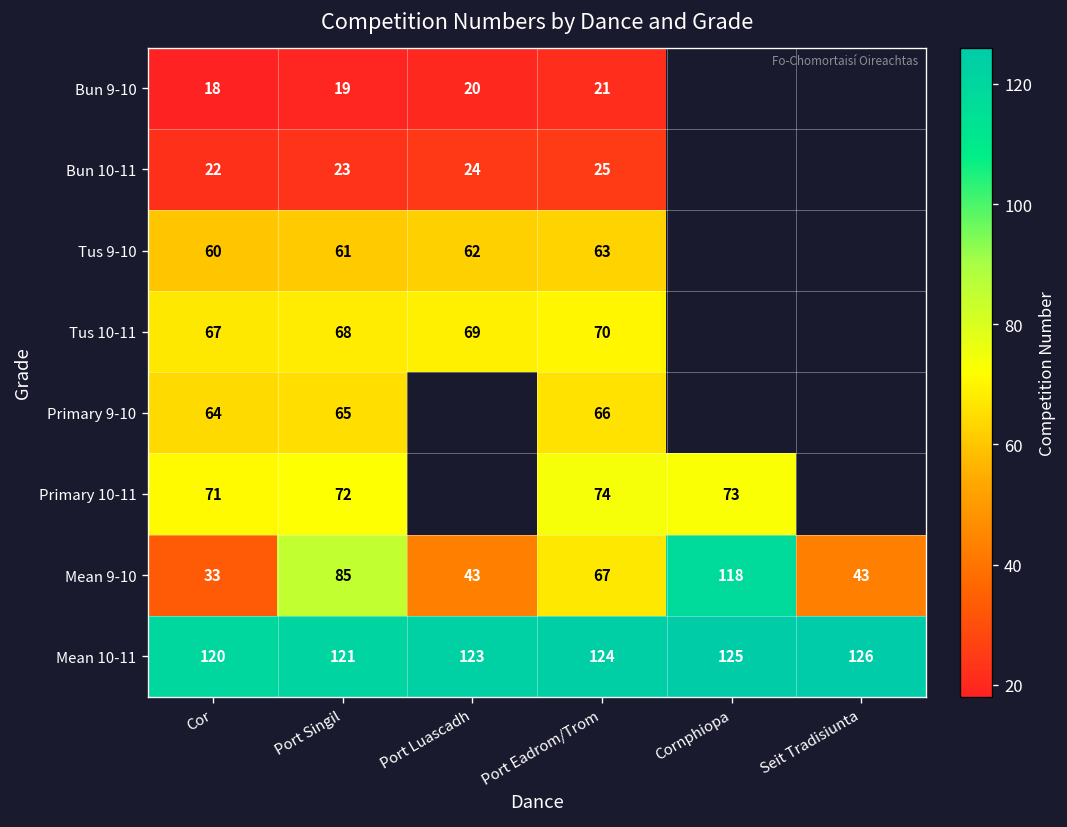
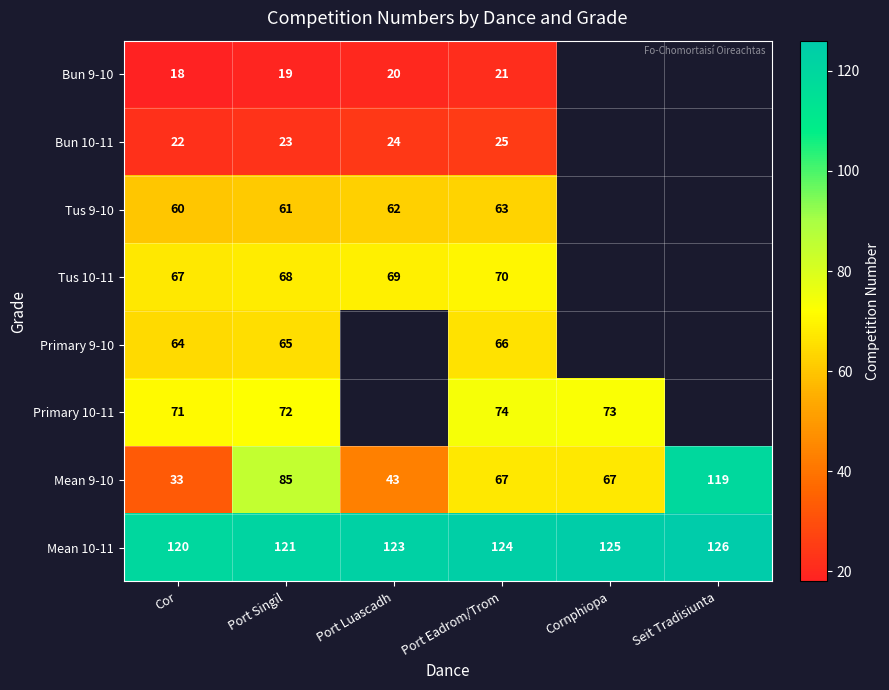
  {
    "Bun 9-10": {
      "Cor": 18,
      "Port Singil": 19,
      "Port Luascadh": 20,
      "Port Eadrom/Trom": 21
    },
    "Bun 10-11": {
      "Cor": 22,
      "Port Singil": 23,
      "Port Luascadh": 24,
      "Port Eadrom/Trom": 25
    },
    "Tus 9-10": {
      "Cor": 60,
      "Port Singil": 61,
      "Port Luascadh": 62,
      "Port Eadrom/Trom": 63
    },
    "Tus 10-11": {
      "Cor": 67,
      "Port Singil": 68,
      "Port Luascadh": 69,
      "Port Eadrom/Trom": 70
    },
    "Primary 9-10": {
      "Cor": 64,
      "Port Singil": 65,
      "Port Eadrom/Trom": 66
    },
    "Primary 10-11": {
      "Cor": 71,
      "Port Singil": 72,
      "Port Eadrom/Trom": 74,
      "Cornphiopa": 73
    },
    "Mean 9-10": {
      "Cor": 33,
      "Port Singil": 85,
      "Port Luascadh": 43,
      "Port Eadrom/Trom": 67,
-     "Cornphiopa": 118,
-     "Seit Tradisiunta": 43
+     "Cornphiopa": 67,
+     "Seit Tradisiunta": 119
    },
    "Mean 10-11": {
      "Cor": 120,
      "Port Singil": 121,
      "Port Luascadh": 123,
      "Port Eadrom/Trom": 124,
      "Cornphiopa": 125,
      "Seit Tradisiunta": 126
    }
  }
